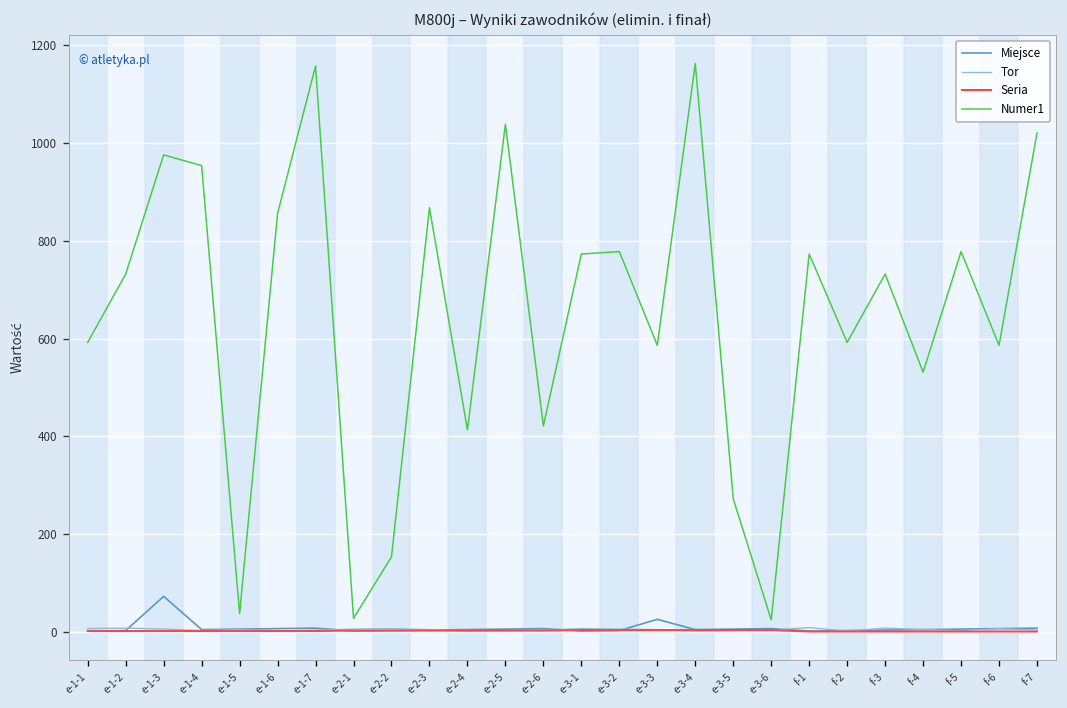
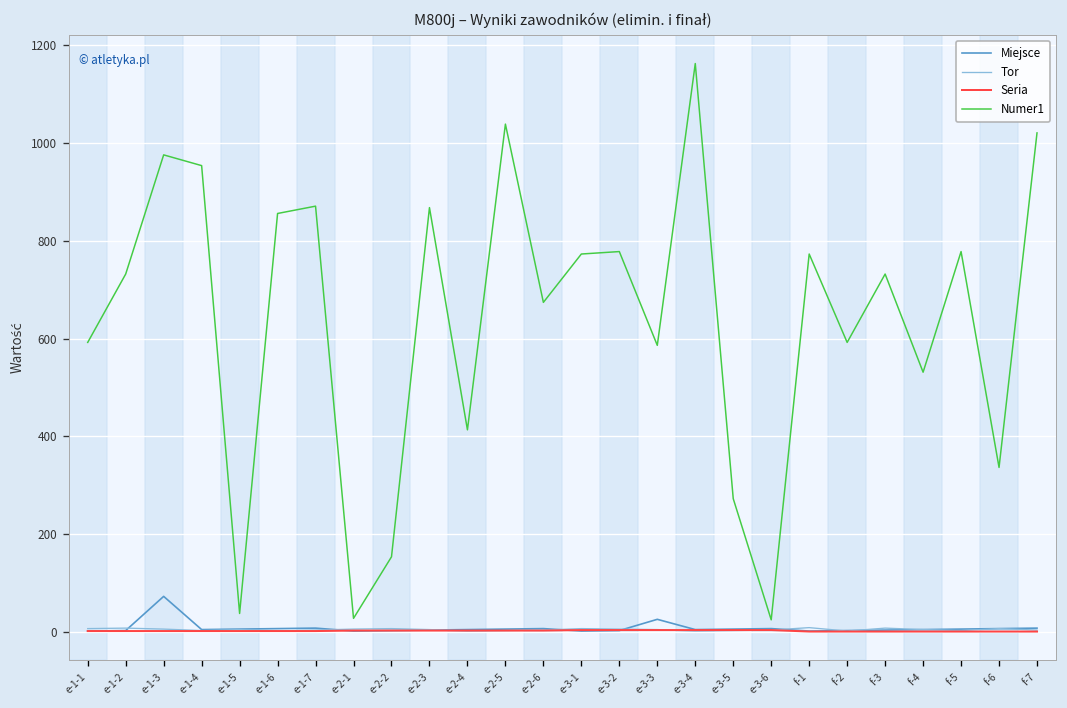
  {
    "Miejsce": {
      "e-1-3": 70,
      "e-3-3": 30
    },
    "Tor": {
      "f-1": 10
    },
    "Numer1": {
      "e-1-1": 590,
      "e-1-2": 730,
      "e-1-3": 980,
      "e-1-4": 950,
      "e-1-5": 40,
      "e-1-6": 860,
-     "e-1-7": 1160,
+     "e-1-7": 870,
      "e-2-1": 30,
      "e-2-2": 150,
      "e-2-3": 870,
      "e-2-4": 410,
      "e-2-5": 1040,
-     "e-2-6": 420,
+     "e-2-6": 670,
      "e-3-1": 770,
      "e-3-2": 780,
      "e-3-3": 590,
      "e-3-4": 1160,
      "e-3-5": 270,
      "e-3-6": 20,
      "f-1": 770,
      "f-2": 590,
      "f-3": 730,
      "f-4": 530,
      "f-5": 780,
-     "f-6": 590,
+     "f-6": 340,
      "f-7": 1020
    }
  }
